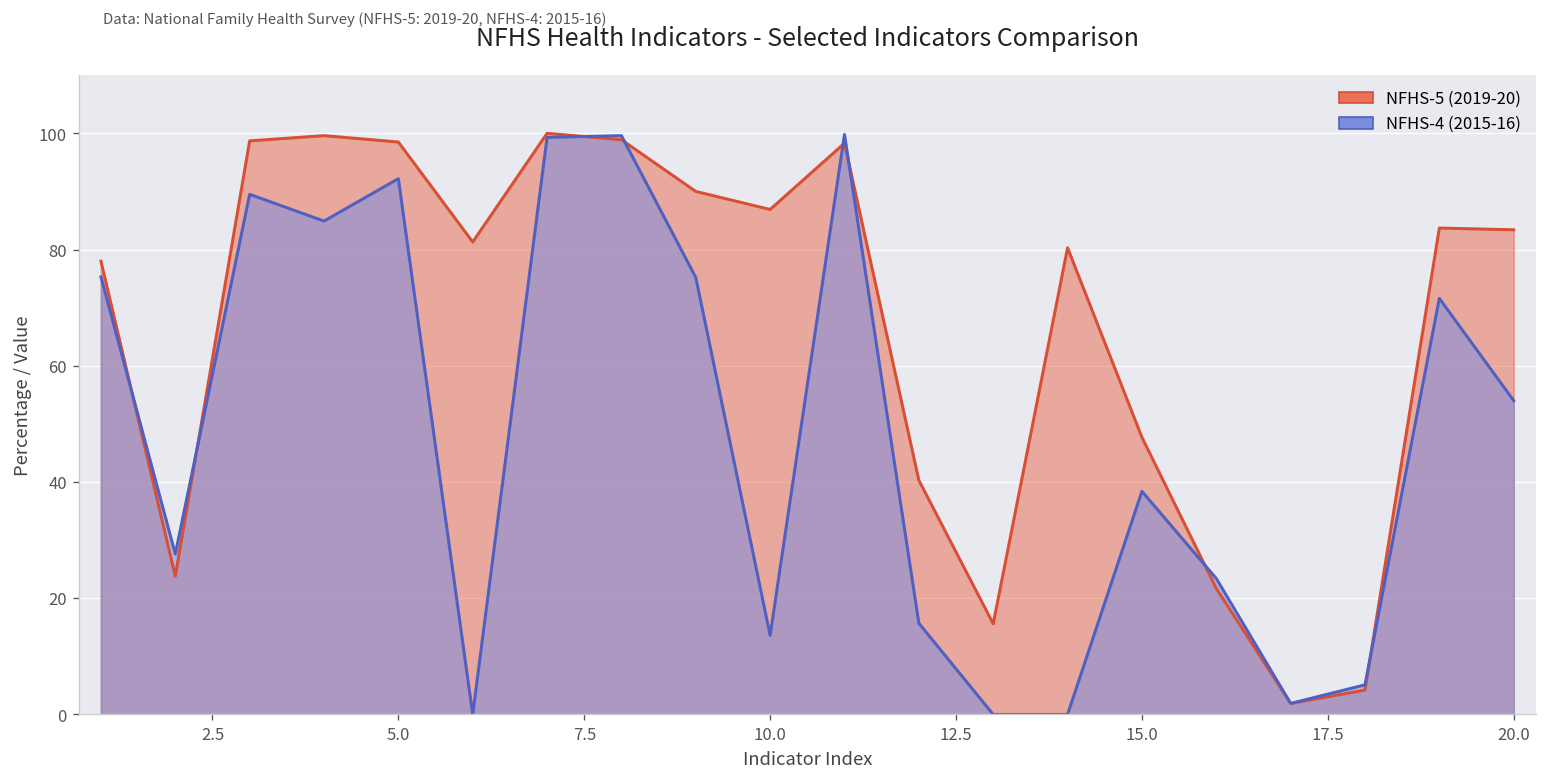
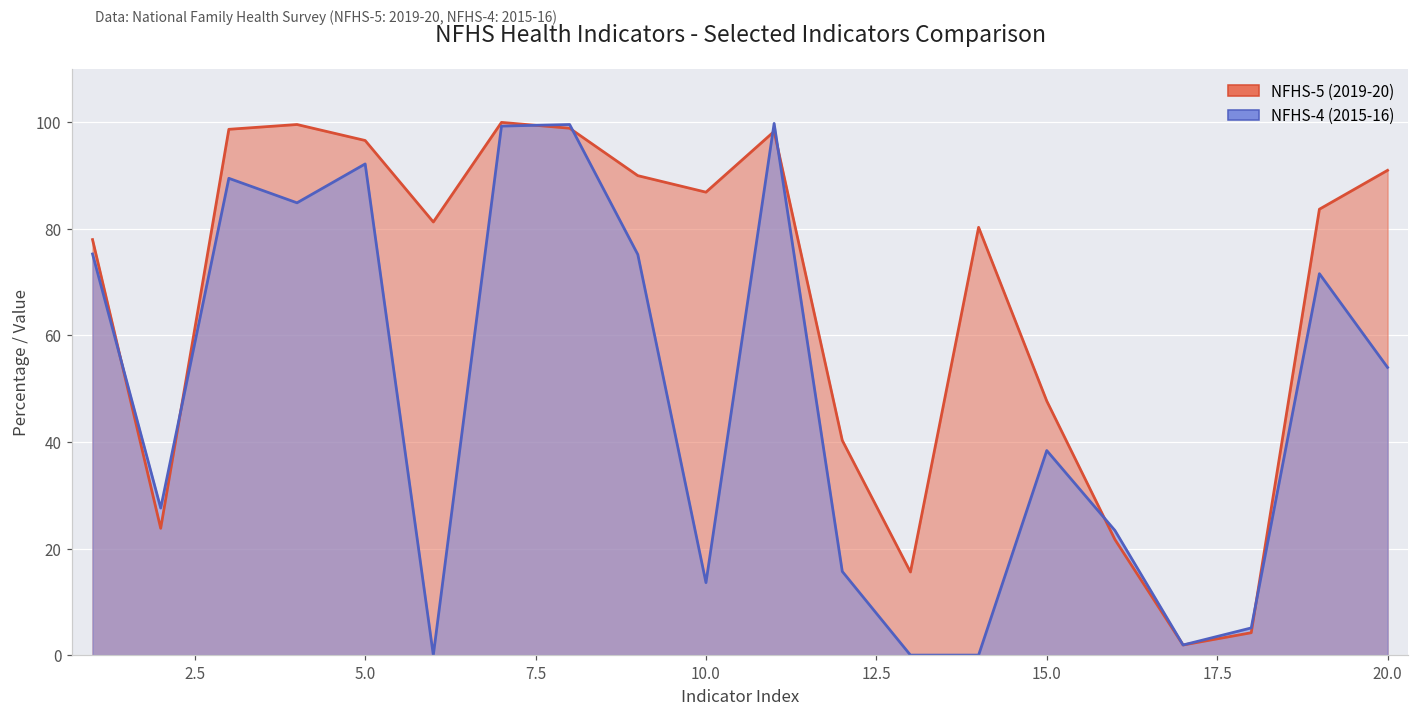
  {
    "NFHS-5 (2019-20)": {
-     "5.0": 99,
+     "5.0": 97,
      "10.0": 87,
      "15.0": 48,
-     "20.0": 83
+     "20.0": 91
    },
    "NFHS-4 (2015-16)": {
      "5.0": 92,
      "10.0": 14,
      "15.0": 38,
      "20.0": 54
    }
  }
